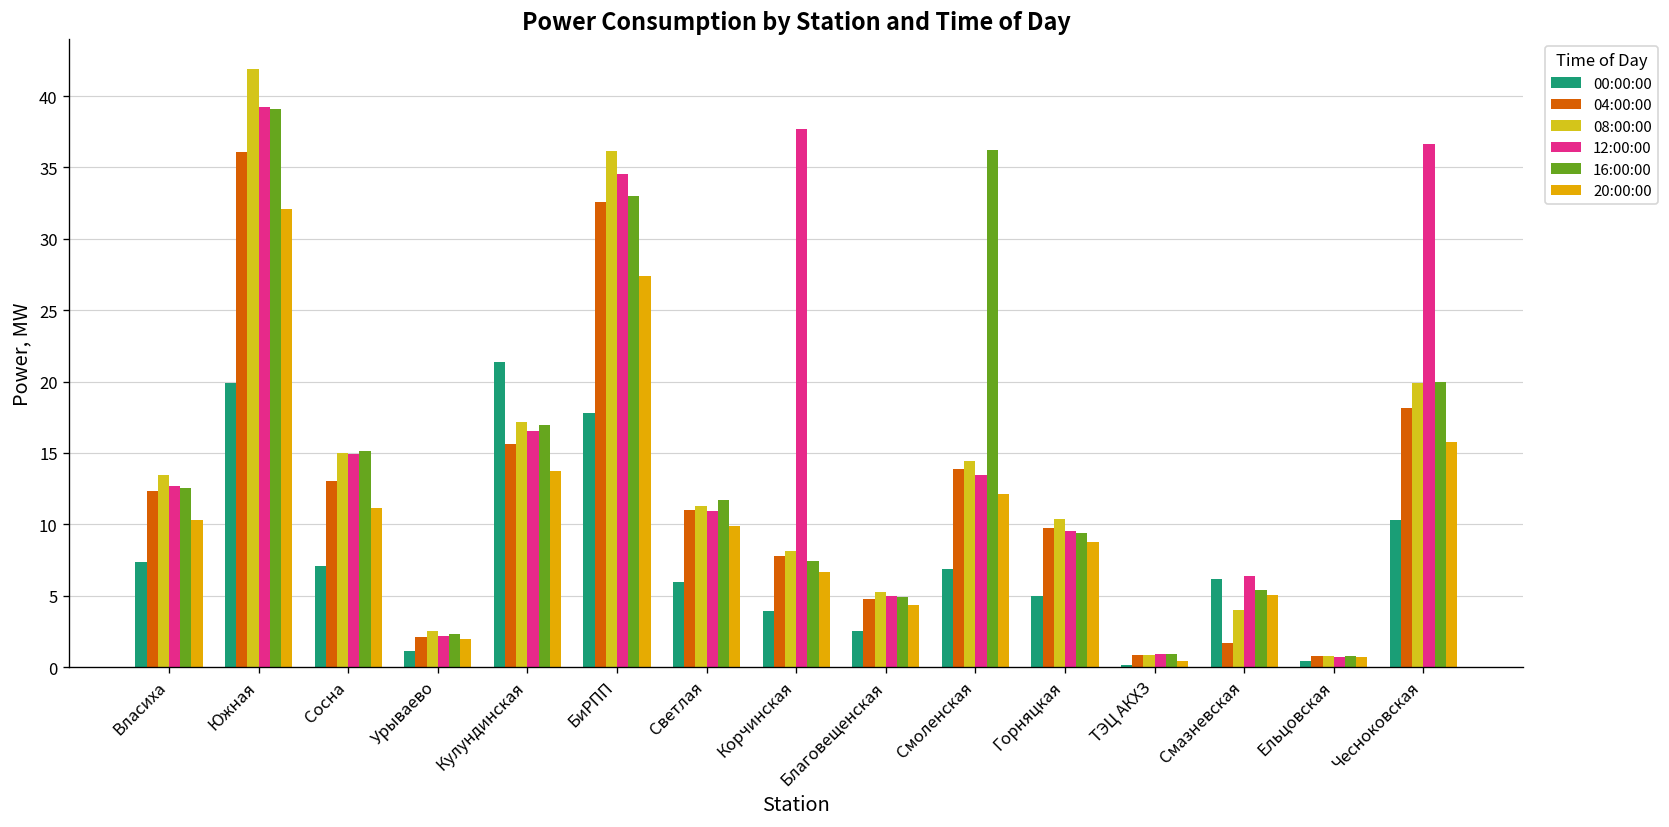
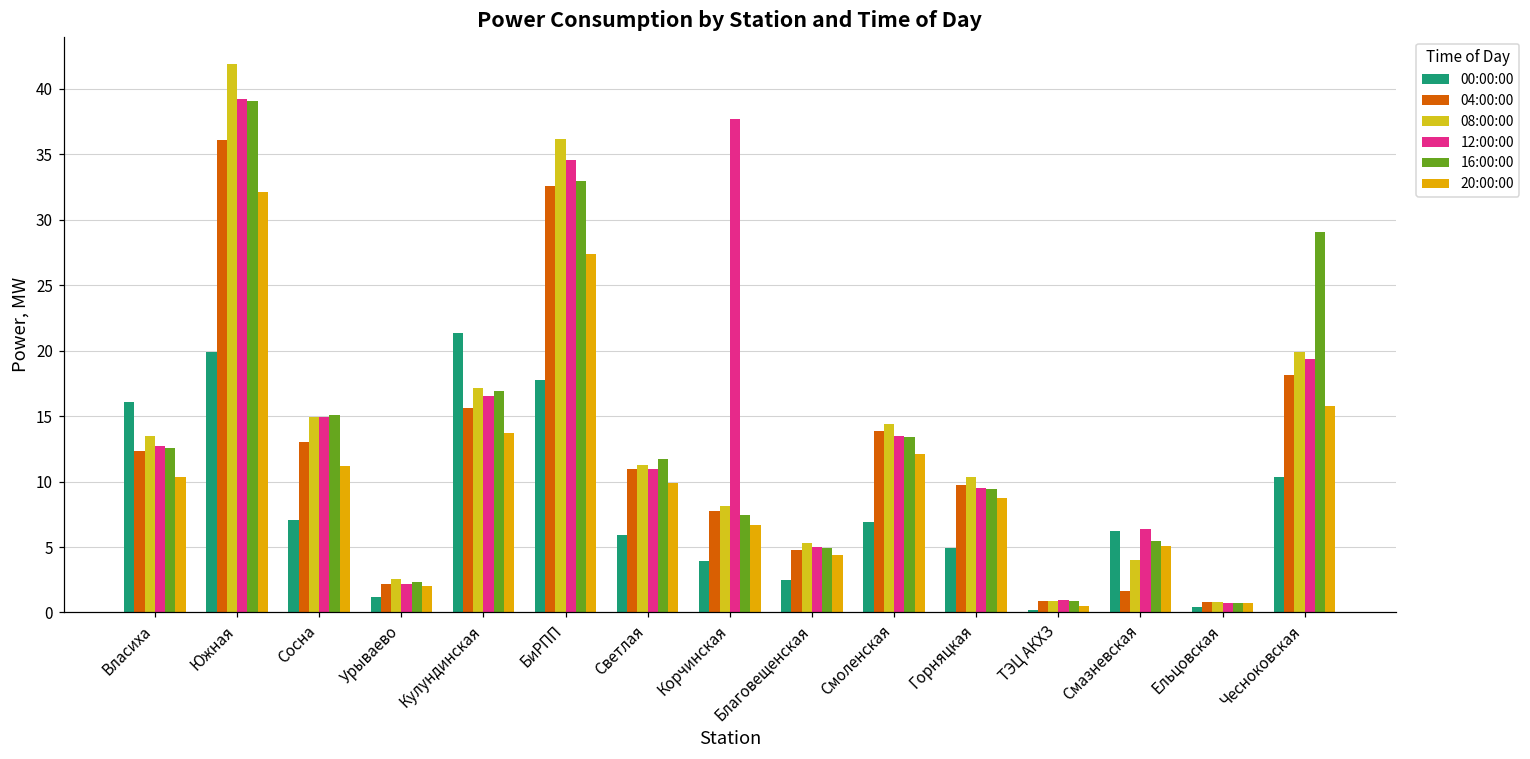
  {
    "00:00:00": {
-     "Власиха": 7.3,
+     "Власиха": 16.1,
      "Южная": 19.9,
      "Сосна": 7.1,
      "Урываево": 1.2,
      "Кулундинская": 21.4,
      "БиРПП": 17.8,
      "Светлая": 5.9,
      "Корчинская": 3.9,
      "Благовещенская": 2.5,
      "Смоленская": 6.9,
      "Горняцкая": 5.0,
      "Смазневская": 6.2,
      "Ельцовская": 0.4,
      "Чесноковская": 10.3
    },
    "04:00:00": {
      "Власиха": 12.3,
      "Южная": 36.1,
      "Сосна": 13.1,
      "Урываево": 2.1,
      "Кулундинская": 15.6,
      "БиРПП": 32.6,
      "Светлая": 11.0,
      "Корчинская": 7.8,
      "Благовещенская": 4.8,
      "Смоленская": 13.9,
      "Горняцкая": 9.8,
      "ТЭЦ АКХЗ": 0.9,
      "Смазневская": 1.7,
      "Ельцовская": 0.8,
      "Чесноковская": 18.1
    },
    "12:00:00": {
      "Власиха": 12.7,
      "Южная": 39.3,
      "Сосна": 14.9,
      "Урываево": 2.2,
      "Кулундинская": 16.5,
      "БиРПП": 34.6,
      "Светлая": 11.0,
      "Корчинская": 37.7,
      "Благовещенская": 5.0,
      "Смоленская": 13.5,
      "Горняцкая": 9.5,
      "ТЭЦ АКХЗ": 0.9,
      "Смазневская": 6.4,
      "Ельцовская": 0.7,
-     "Чесноковская": 36.7
+     "Чесноковская": 19.4
    },
    "16:00:00": {
      "Власиха": 12.5,
      "Южная": 39.1,
      "Сосна": 15.1,
      "Урываево": 2.3,
      "Кулундинская": 17.0,
      "БиРПП": 33.0,
      "Светлая": 11.7,
      "Корчинская": 7.4,
      "Благовещенская": 4.9,
-     "Смоленская": 36.2,
+     "Смоленская": 13.4,
      "Горняцкая": 9.4,
      "ТЭЦ АКХЗ": 0.9,
      "Смазневская": 5.4,
      "Ельцовская": 0.8,
-     "Чесноковская": 20.0
+     "Чесноковская": 29.1
    }
  }
